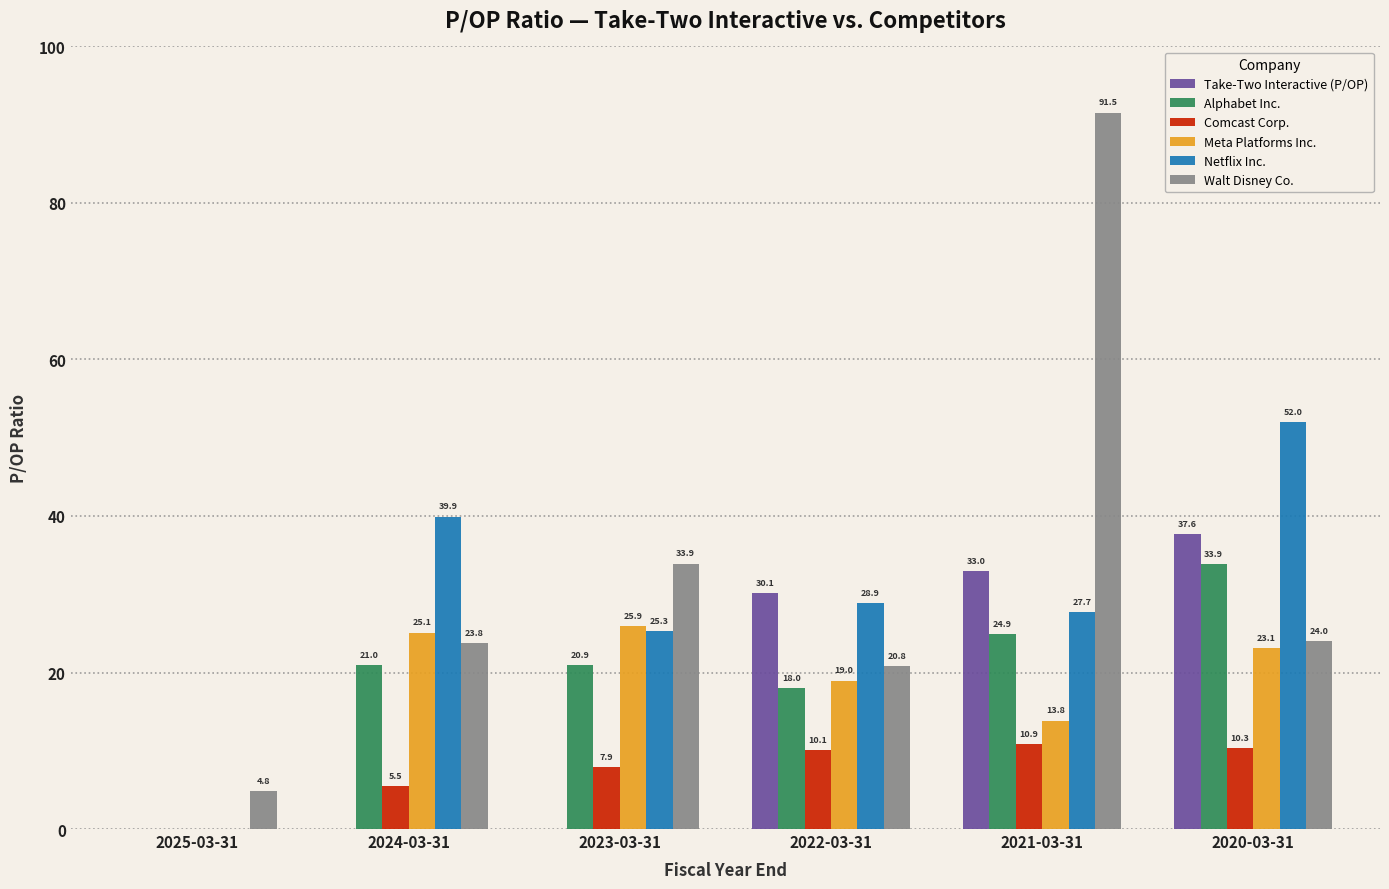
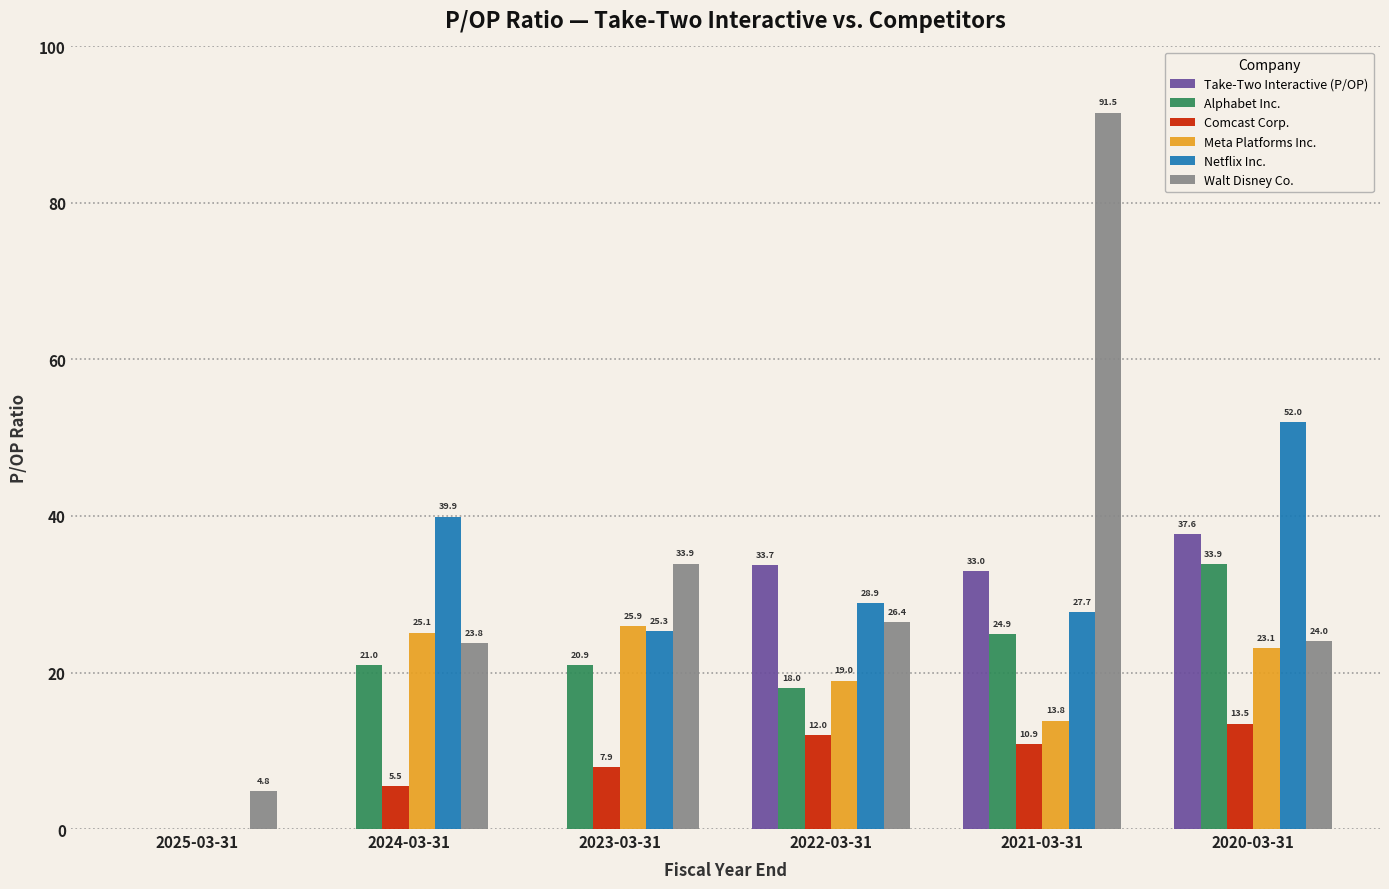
  {
    "Take-Two Interactive (P/OP)": {
-     "2022-03-31": 30.1,
+     "2022-03-31": 33.7,
      "2021-03-31": 33.0,
      "2020-03-31": 37.6
    },
    "Alphabet Inc.": {
      "2024-03-31": 21.0,
      "2023-03-31": 20.9,
      "2022-03-31": 18.0,
      "2021-03-31": 24.9,
      "2020-03-31": 33.9
    },
    "Comcast Corp.": {
      "2024-03-31": 5.5,
      "2023-03-31": 7.9,
-     "2022-03-31": 10.1,
+     "2022-03-31": 12.0,
      "2021-03-31": 10.9,
-     "2020-03-31": 10.3
+     "2020-03-31": 13.5
    },
    "Meta Platforms Inc.": {
      "2024-03-31": 25.1,
      "2023-03-31": 25.9,
      "2022-03-31": 19.0,
      "2021-03-31": 13.8,
      "2020-03-31": 23.1
    },
    "Netflix Inc.": {
      "2024-03-31": 39.9,
      "2023-03-31": 25.3,
      "2022-03-31": 28.9,
      "2021-03-31": 27.7,
      "2020-03-31": 52.0
    },
    "Walt Disney Co.": {
      "2025-03-31": 4.8,
      "2024-03-31": 23.8,
      "2023-03-31": 33.9,
-     "2022-03-31": 20.8,
+     "2022-03-31": 26.4,
      "2021-03-31": 91.5,
      "2020-03-31": 24.0
    }
  }
